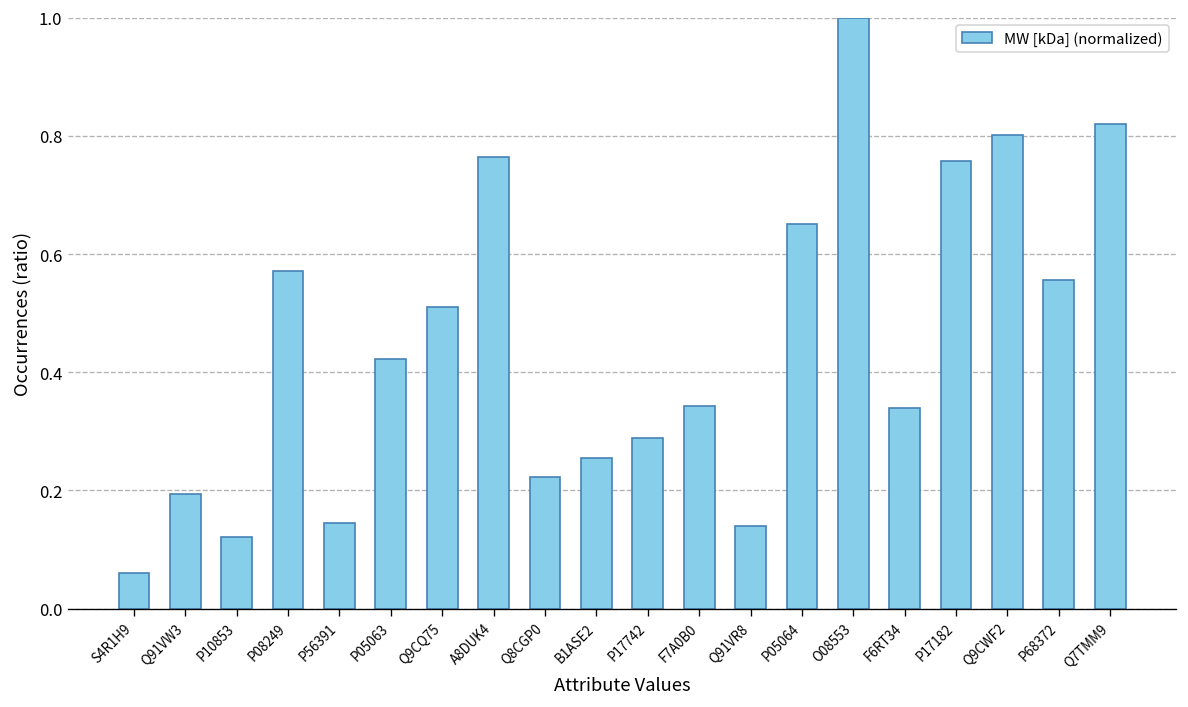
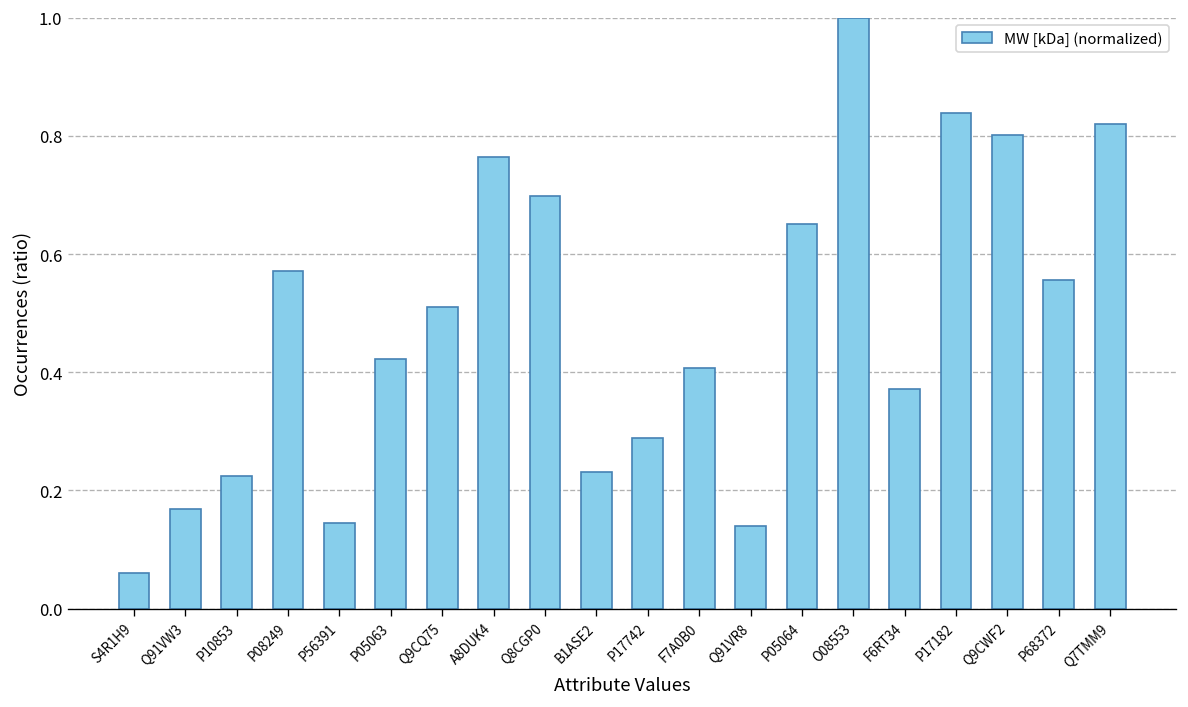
  {
    "S4R1H9": 0.06,
-   "Q91VW3": 0.19,
-   "P10853": 0.12,
+   "Q91VW3": 0.17,
+   "P10853": 0.22,
    "P08249": 0.57,
    "P56391": 0.14,
    "P05063": 0.42,
    "Q9CQ75": 0.51,
    "A8DUK4": 0.76,
-   "Q8CGP0": 0.22,
-   "B1ASE2": 0.26,
+   "Q8CGP0": 0.70,
+   "B1ASE2": 0.23,
    "P17742": 0.29,
-   "F7A0B0": 0.34,
+   "F7A0B0": 0.41,
    "Q91VR8": 0.14,
    "P05064": 0.65,
    "O08553": 1.00,
-   "F6RT34": 0.34,
-   "P17182": 0.76,
+   "F6RT34": 0.37,
+   "P17182": 0.84,
    "Q9CWF2": 0.80,
    "P68372": 0.56,
    "Q7TMM9": 0.82
  }
